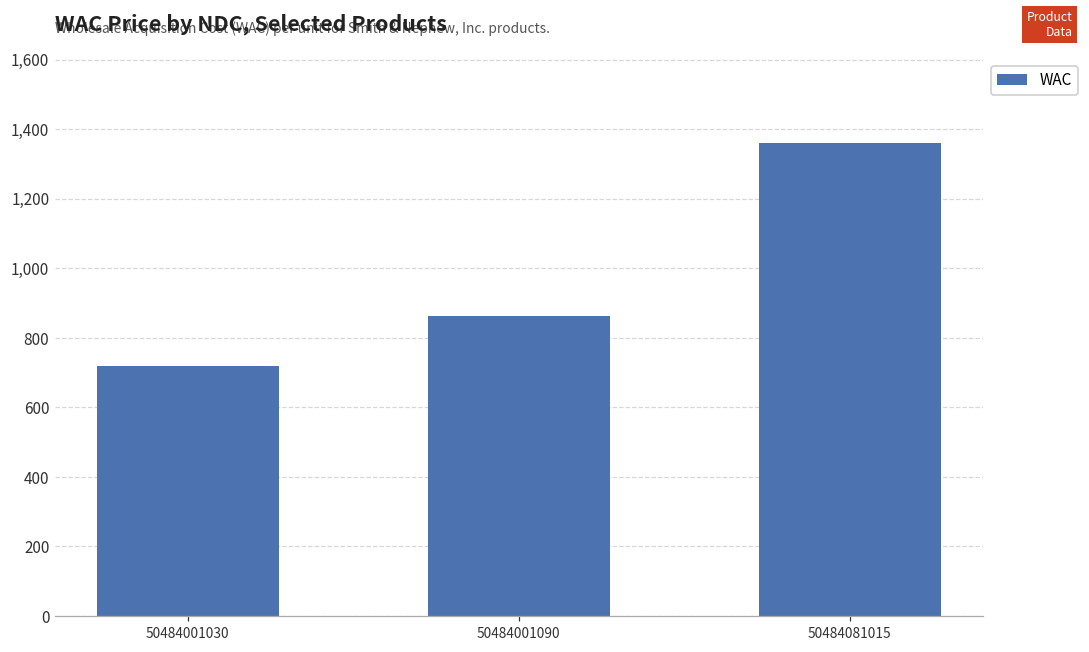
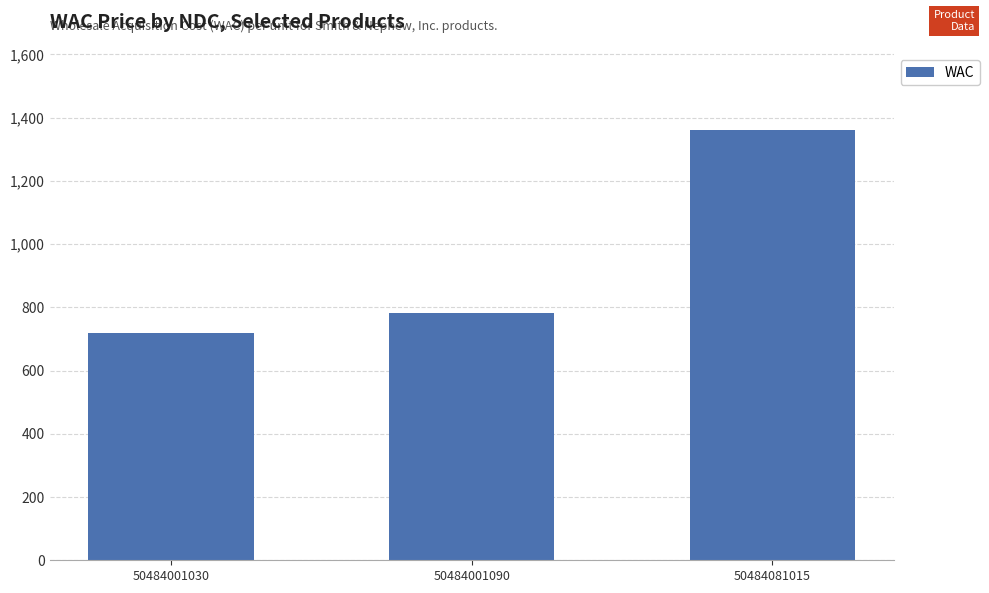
  {
    "50484001030": "720",
-   "50484001090": "860",
+   "50484001090": "780",
    "50484081015": "1,360"
  }
